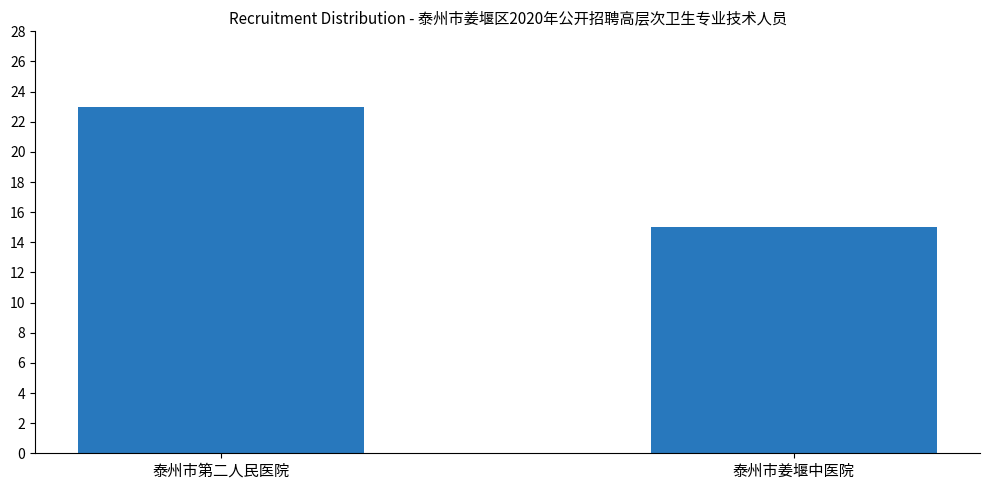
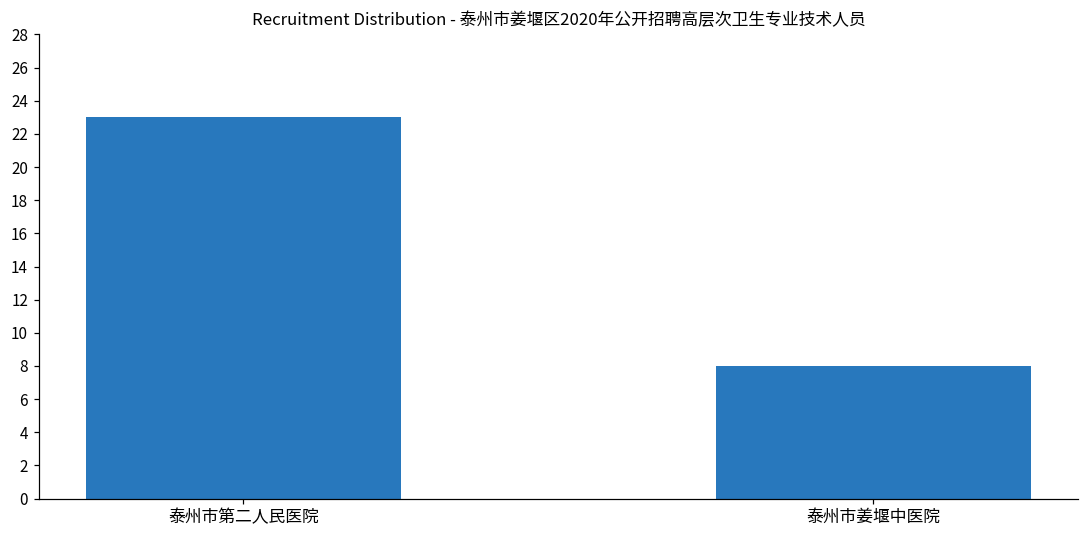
  {
    "泰州市第二人民医院": 23,
-   "泰州市姜堰中医院": 15
+   "泰州市姜堰中医院": 8
  }
